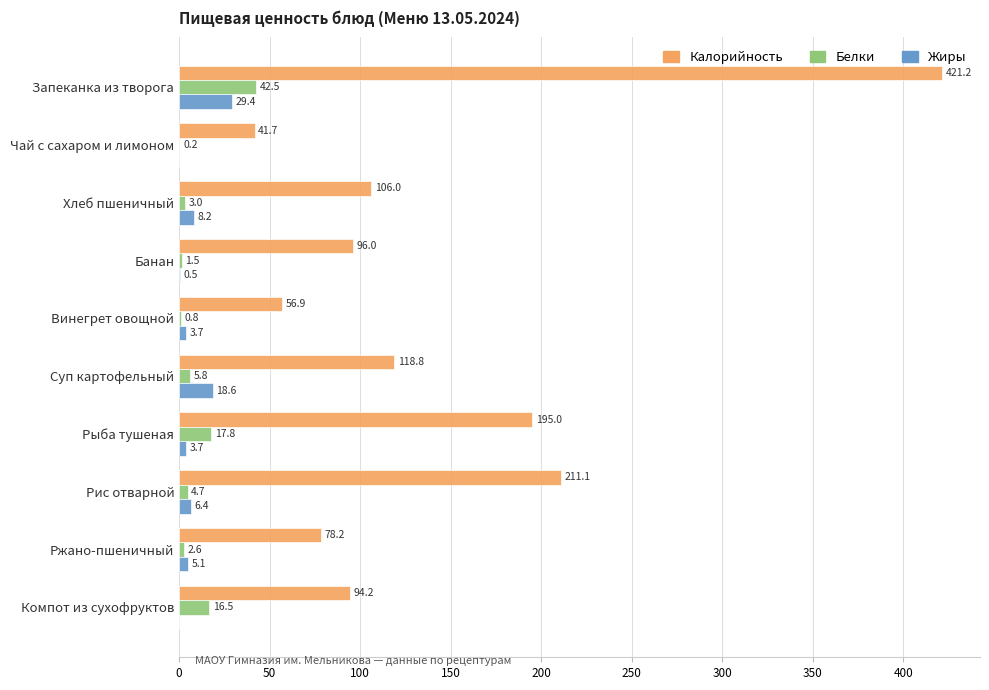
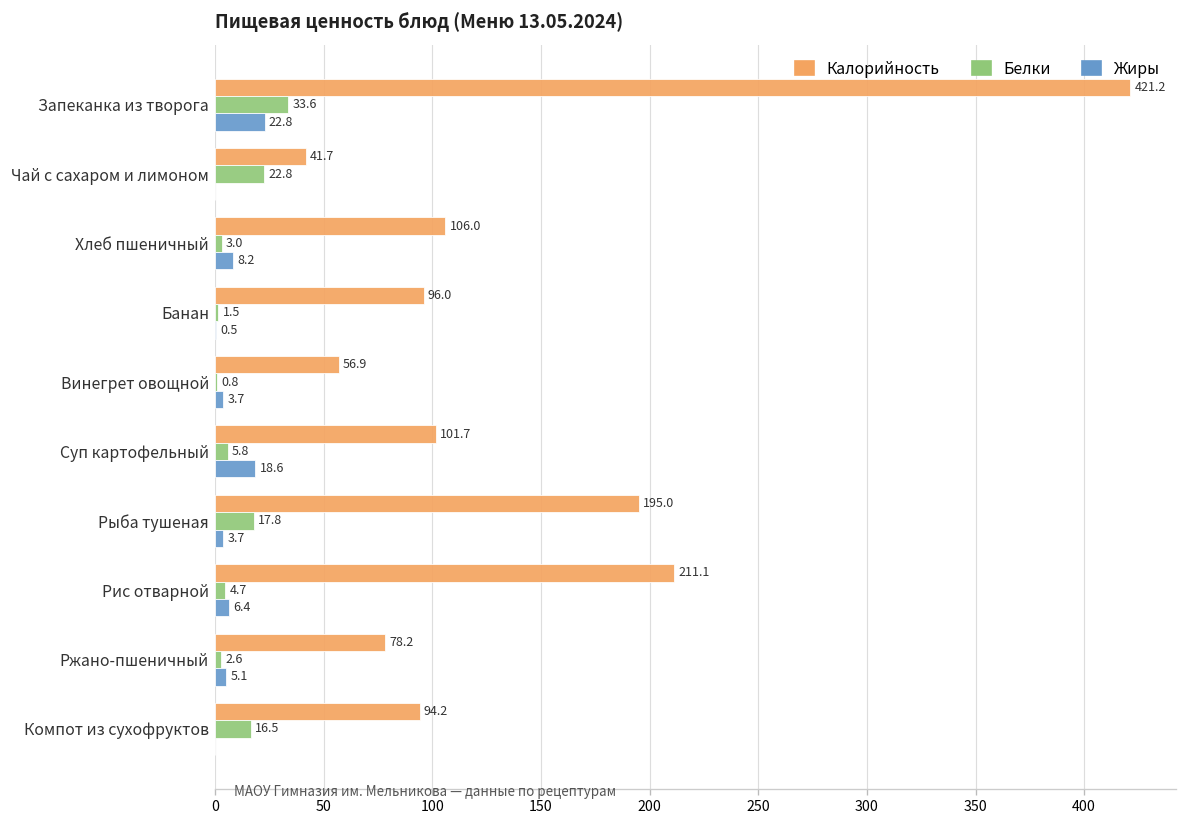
  {
    "Калорийность": {
      "Запеканка из творога": 421.2,
      "Чай с сахаром и лимоном": 41.7,
      "Хлеб пшеничный": 106.0,
      "Банан": 96.0,
      "Винегрет овощной": 56.9,
-     "Суп картофельный": 118.8,
+     "Суп картофельный": 101.7,
      "Рыба тушеная": 195.0,
      "Рис отварной": 211.1,
      "Ржано-пшеничный": 78.2,
      "Компот из сухофруктов": 94.2
    },
    "Белки": {
-     "Запеканка из творога": 42.5,
-     "Чай с сахаром и лимоном": 0.2,
+     "Запеканка из творога": 33.6,
+     "Чай с сахаром и лимоном": 22.8,
      "Хлеб пшеничный": 3.0,
      "Банан": 1.5,
      "Винегрет овощной": 0.8,
      "Суп картофельный": 5.8,
      "Рыба тушеная": 17.8,
      "Рис отварной": 4.7,
      "Ржано-пшеничный": 2.6,
      "Компот из сухофруктов": 16.5
    },
    "Жиры": {
-     "Запеканка из творога": 29.4,
+     "Запеканка из творога": 22.8,
      "Хлеб пшеничный": 8.2,
      "Банан": 0.5,
      "Винегрет овощной": 3.7,
      "Суп картофельный": 18.6,
      "Рыба тушеная": 3.7,
      "Рис отварной": 6.4,
      "Ржано-пшеничный": 5.1
    }
  }
